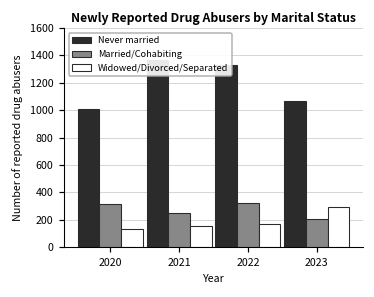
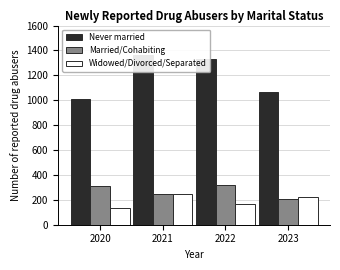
  {
    "Never married": {
      "2020": 1010,
      "2023": 1070
    },
    "Married/Cohabiting": {
      "2020": 310,
      "2021": 250,
      "2022": 320,
      "2023": 200
    },
    "Widowed/Divorced/Separated": {
      "2020": 130,
-     "2021": 150,
+     "2021": 240,
      "2022": 170,
-     "2023": 300
+     "2023": 230
    }
  }
